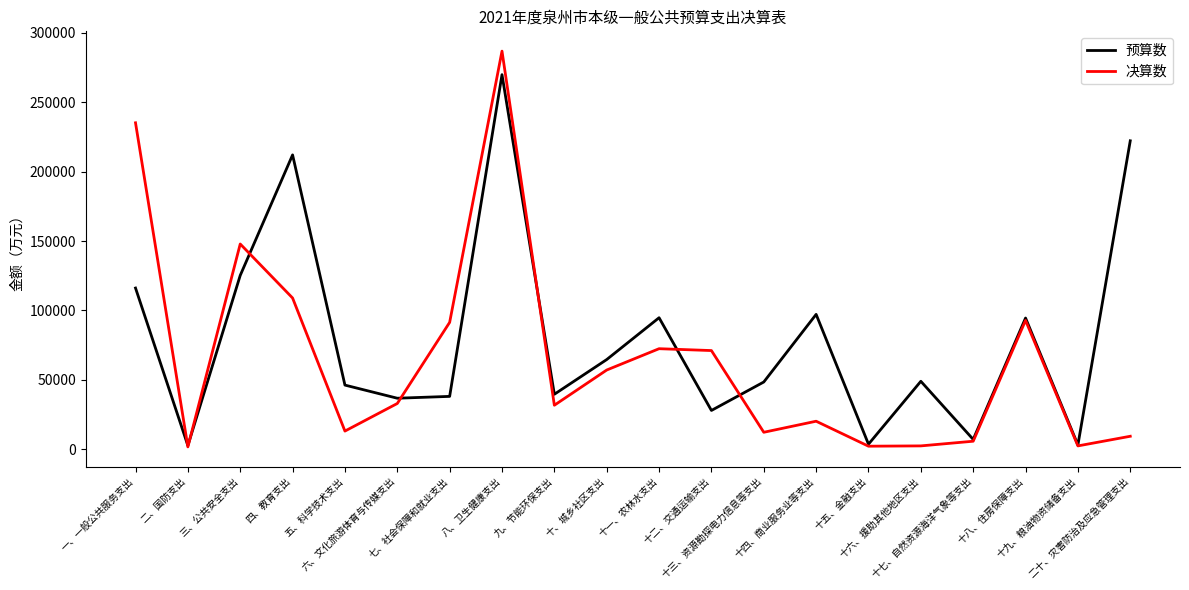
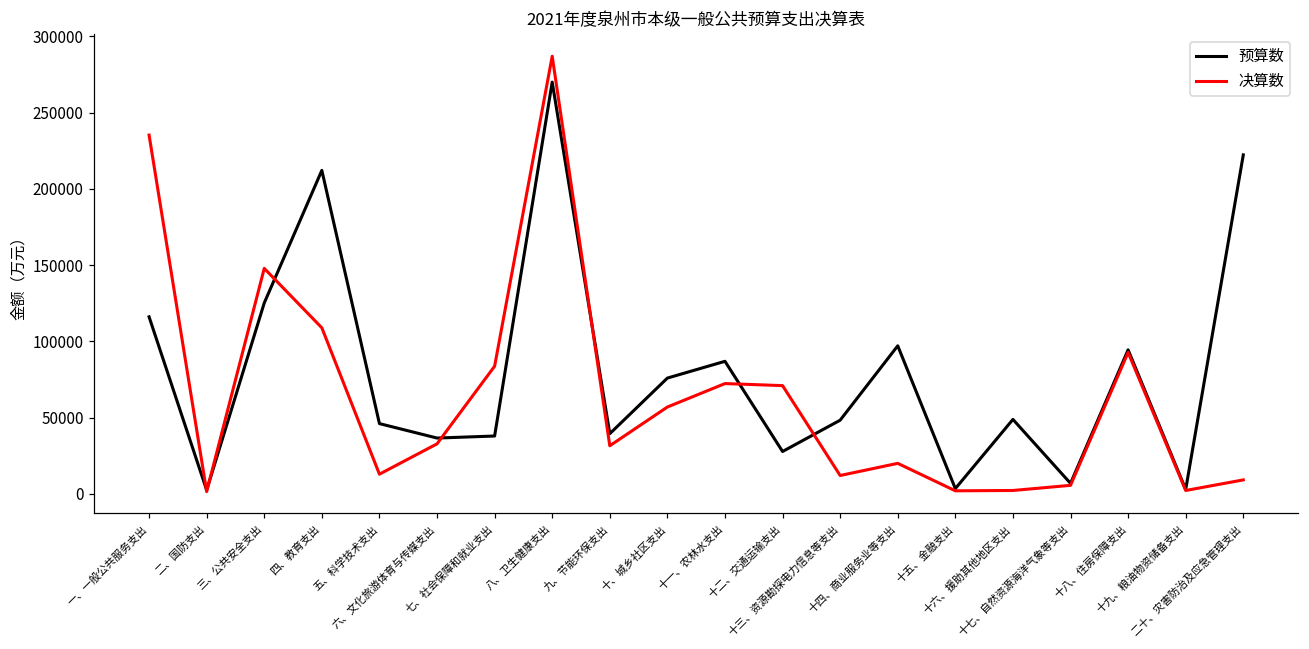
  {
    "预算数": {
      "一、一般公共服务支出": 116000,
      "三、公共安全支出": 125000,
      "四、教育支出": 212000,
      "五、科学技术支出": 46000,
      "六、文化旅游体育与传媒支出": 37000,
      "七、社会保障和就业支出": 38000,
      "八、卫生健康支出": 270000,
      "九、节能环保支出": 40000,
-     "十、城乡社区支出": 65000,
-     "十一、农林水支出": 95000,
+     "十、城乡社区支出": 76000,
+     "十一、农林水支出": 87000,
      "十二、交通运输支出": 28000,
      "十三、资源勘探电力信息等支出": 48000,
      "十四、商业服务业等支出": 97000,
      "十六、援助其他地区支出": 49000,
      "二十、灾害防治及应急管理支出": 222000
    },
    "决算数": {
      "一、一般公共服务支出": 235000,
      "三、公共安全支出": 148000,
      "四、教育支出": 109000,
      "五、科学技术支出": 13000,
      "六、文化旅游体育与传媒支出": 33000,
-     "七、社会保障和就业支出": 91000,
+     "七、社会保障和就业支出": 84000,
      "八、卫生健康支出": 287000,
      "九、节能环保支出": 32000,
      "十、城乡社区支出": 57000,
      "十一、农林水支出": 72000,
      "十二、交通运输支出": 71000,
      "十三、资源勘探电力信息等支出": 12000,
      "十四、商业服务业等支出": 20000,
      "十六、援助其他地区支出": 2000,
      "二十、灾害防治及应急管理支出": 9000
    }
  }
